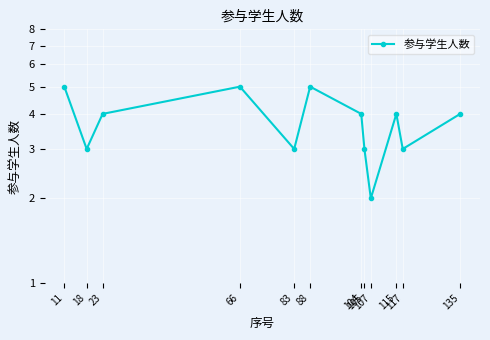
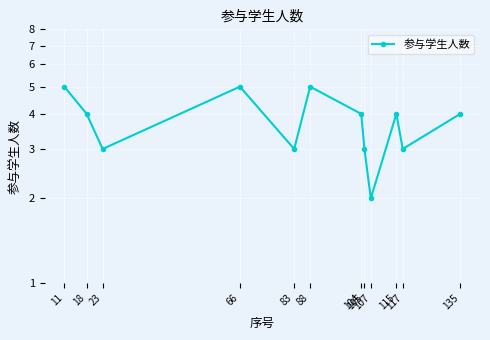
  {
    "11": 5,
-   "18": 3,
-   "23": 4,
+   "18": 4,
+   "23": 3,
    "66": 5,
    "83": 3,
    "88": 5,
    "104": 4,
    "105": 3,
    "107": 2,
    "115": 4,
    "117": 3,
    "135": 4
  }
